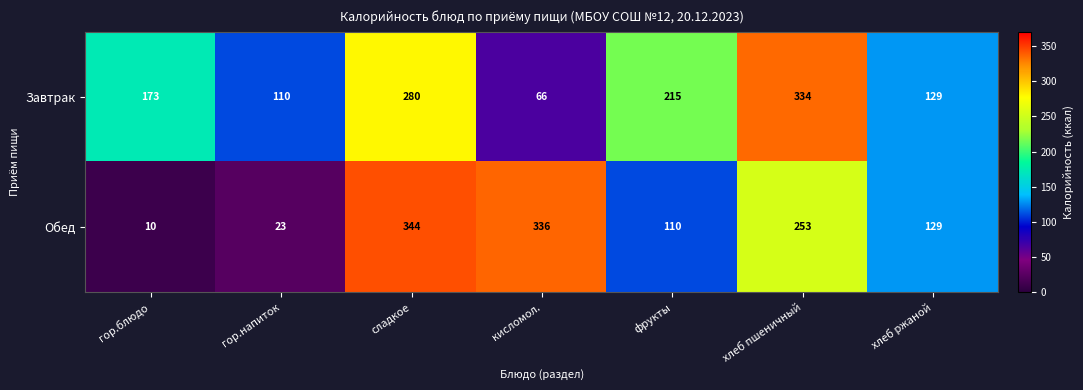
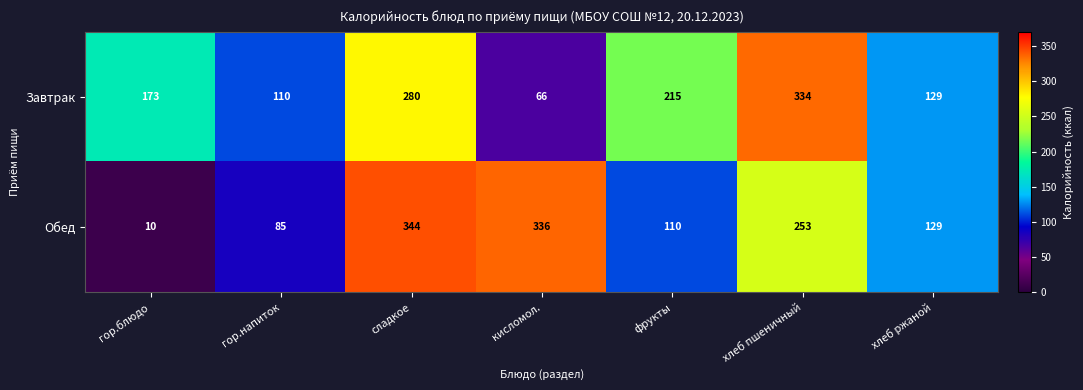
  {
    "Завтрак": {
      "гор.блюдо": 173,
      "гор.напиток": 110,
      "сладкое": 280,
      "кисломол.": 66,
      "фрукты": 215,
      "хлеб пшеничный": 334,
      "хлеб ржаной": 129
    },
    "Обед": {
      "гор.блюдо": 10,
-     "гор.напиток": 23,
+     "гор.напиток": 85,
      "сладкое": 344,
      "кисломол.": 336,
      "фрукты": 110,
      "хлеб пшеничный": 253,
      "хлеб ржаной": 129
    }
  }
